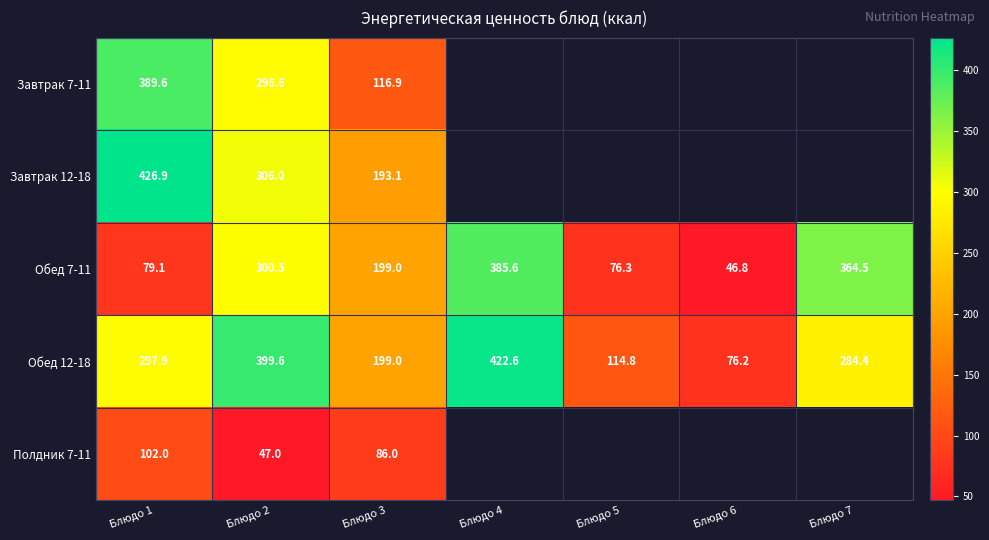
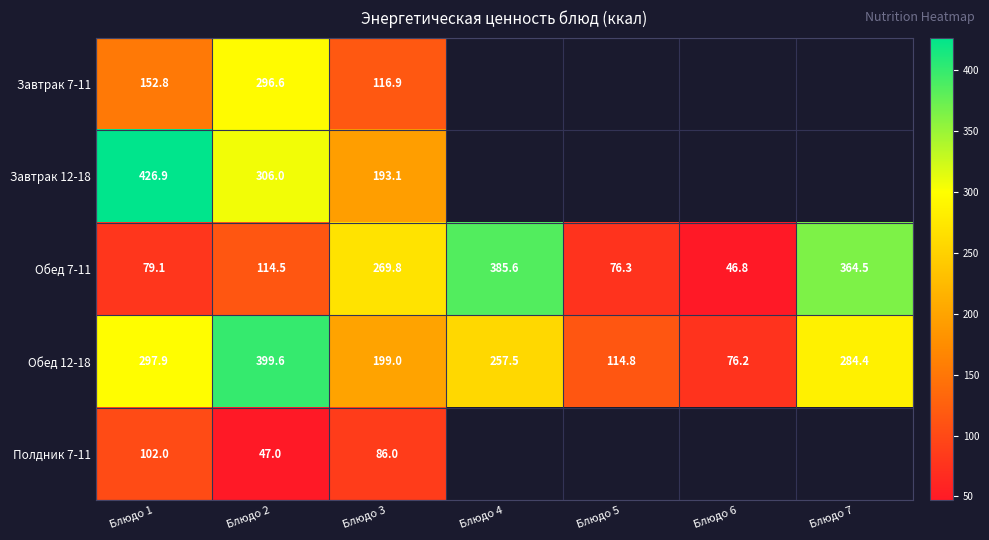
  {
    "Завтрак 7-11": {
-     "Блюдо 1": 389.6,
+     "Блюдо 1": 152.8,
      "Блюдо 2": 296.6,
      "Блюдо 3": 116.9
    },
    "Завтрак 12-18": {
      "Блюдо 1": 426.9,
      "Блюдо 2": 306.0,
      "Блюдо 3": 193.1
    },
    "Обед 7-11": {
      "Блюдо 1": 79.1,
-     "Блюдо 2": 300.5,
-     "Блюдо 3": 199.0,
+     "Блюдо 2": 114.5,
+     "Блюдо 3": 269.8,
      "Блюдо 4": 385.6,
      "Блюдо 5": 76.3,
      "Блюдо 6": 46.8,
      "Блюдо 7": 364.5
    },
    "Обед 12-18": {
      "Блюдо 1": 297.9,
      "Блюдо 2": 399.6,
      "Блюдо 3": 199.0,
-     "Блюдо 4": 422.6,
+     "Блюдо 4": 257.5,
      "Блюдо 5": 114.8,
      "Блюдо 6": 76.2,
      "Блюдо 7": 284.4
    },
    "Полдник 7-11": {
      "Блюдо 1": 102.0,
      "Блюдо 2": 47.0,
      "Блюдо 3": 86.0
    }
  }
